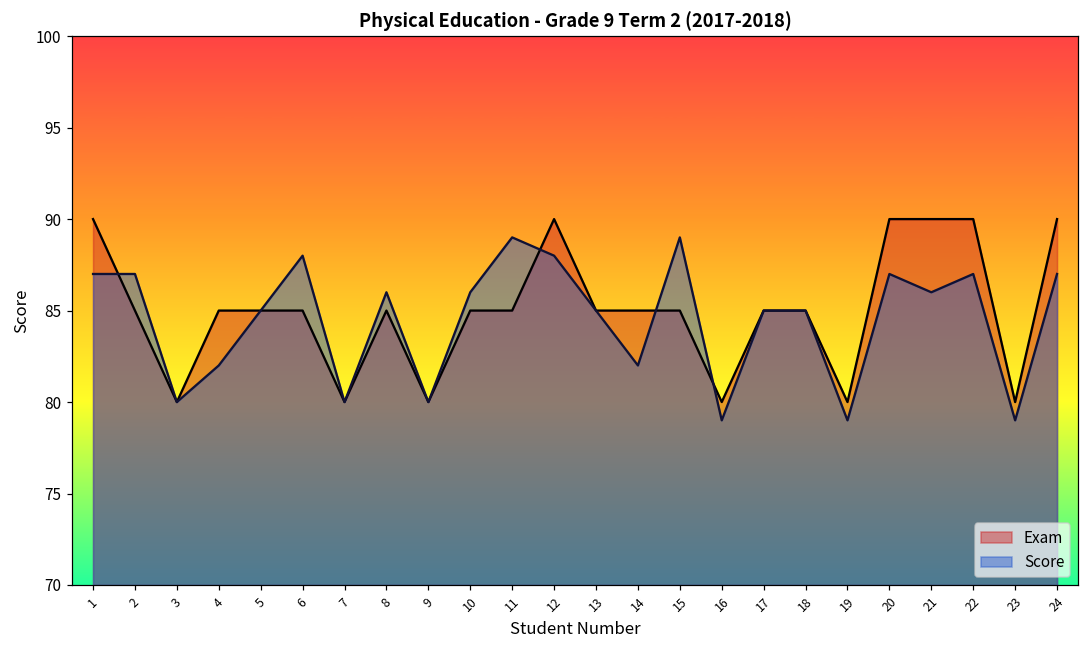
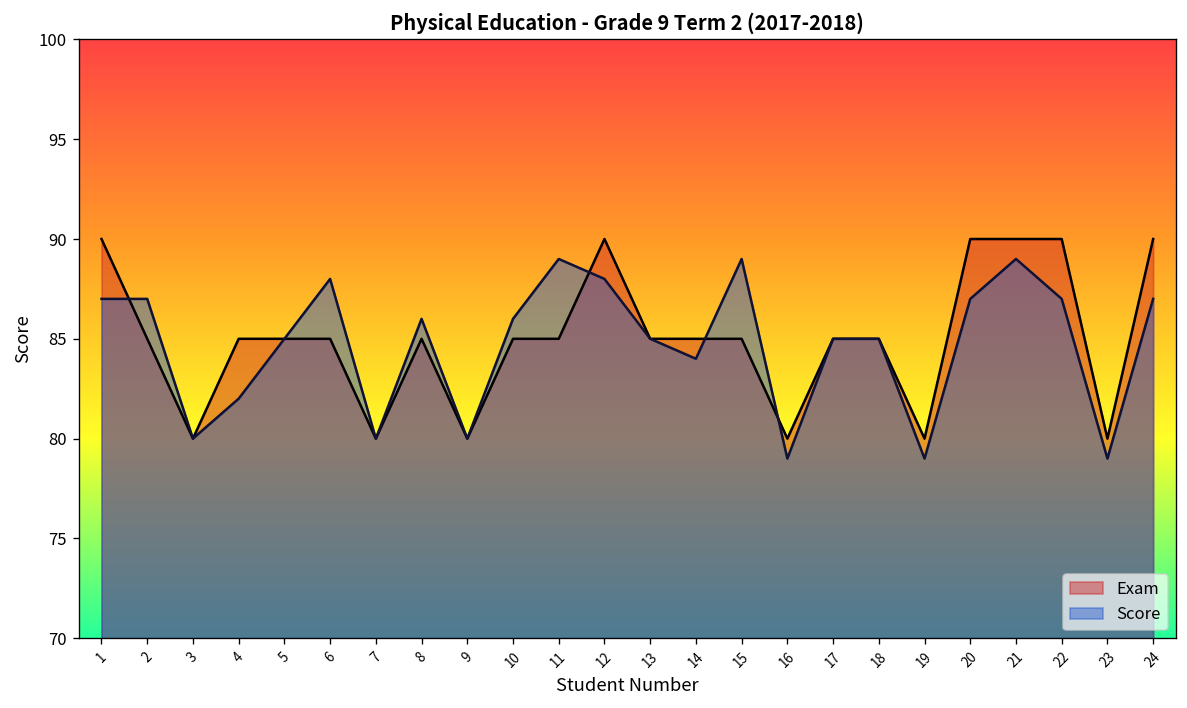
  {
    "Exam": {
      "1": 90,
      "2": 85,
      "4": 85,
      "6": 85,
      "8": 85,
      "10": 85,
      "11": 85,
      "12": 90,
      "14": 85,
      "15": 85,
      "16": 80,
      "19": 80,
      "20": 90,
      "21": 90,
      "22": 90,
      "23": 80,
      "24": 90
    },
    "Score": {
      "1": 87,
      "2": 87,
      "4": 82,
      "6": 88,
      "8": 86,
      "10": 86,
      "11": 89,
      "12": 88,
-     "14": 82,
+     "14": 84,
      "15": 89,
      "16": 79,
      "19": 79,
      "20": 87,
-     "21": 86,
+     "21": 89,
      "22": 87,
      "23": 79,
      "24": 87
    }
  }
